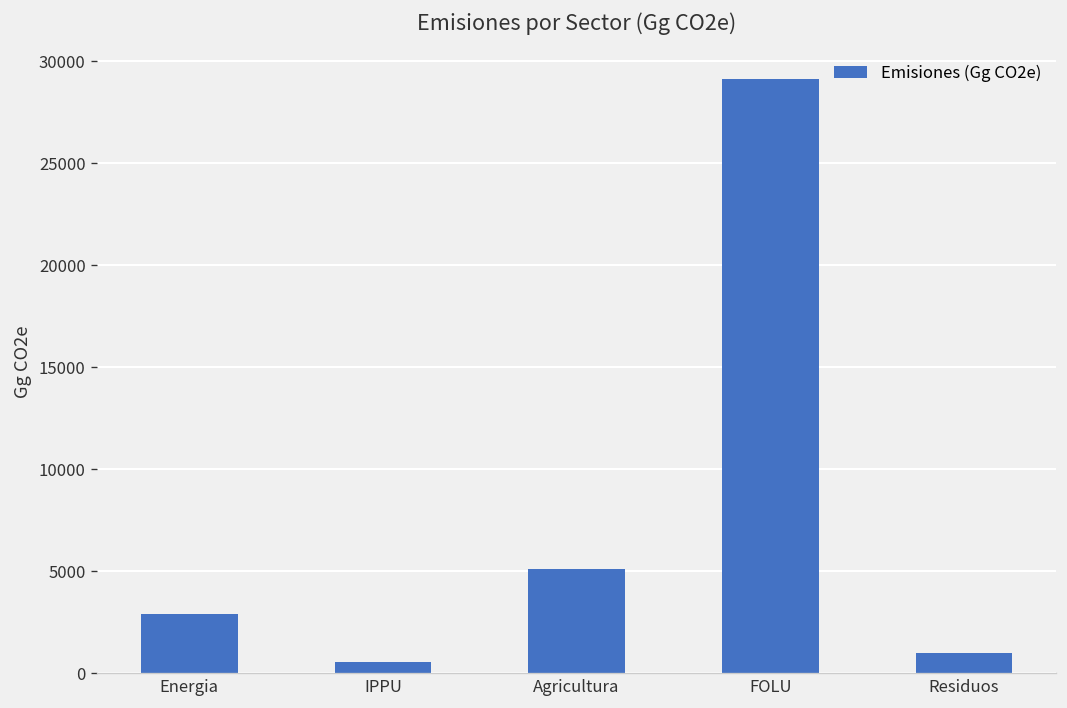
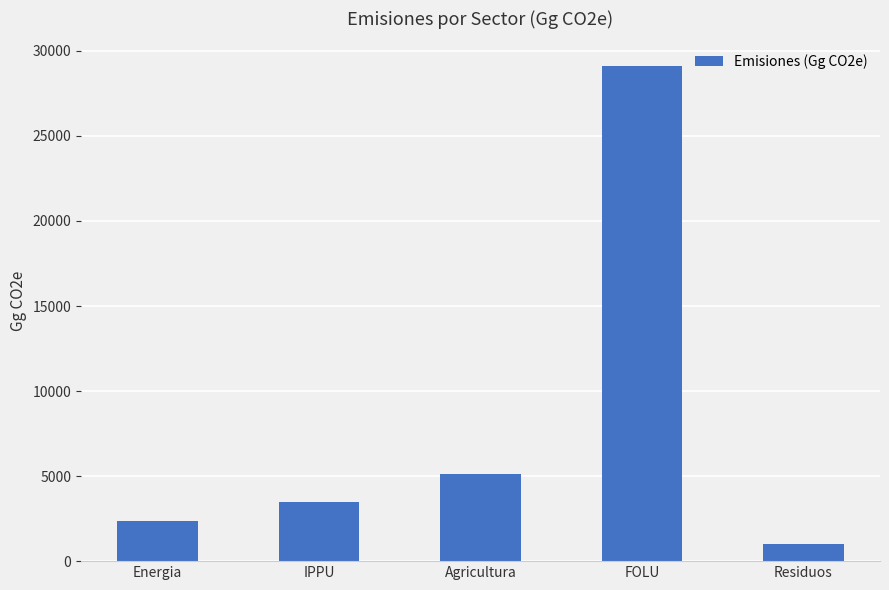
  {
-   "Energia": 2900,
-   "IPPU": 500,
+   "Energia": 2400,
+   "IPPU": 3500,
    "Agricultura": 5100,
    "FOLU": 29100,
    "Residuos": 1000
  }
